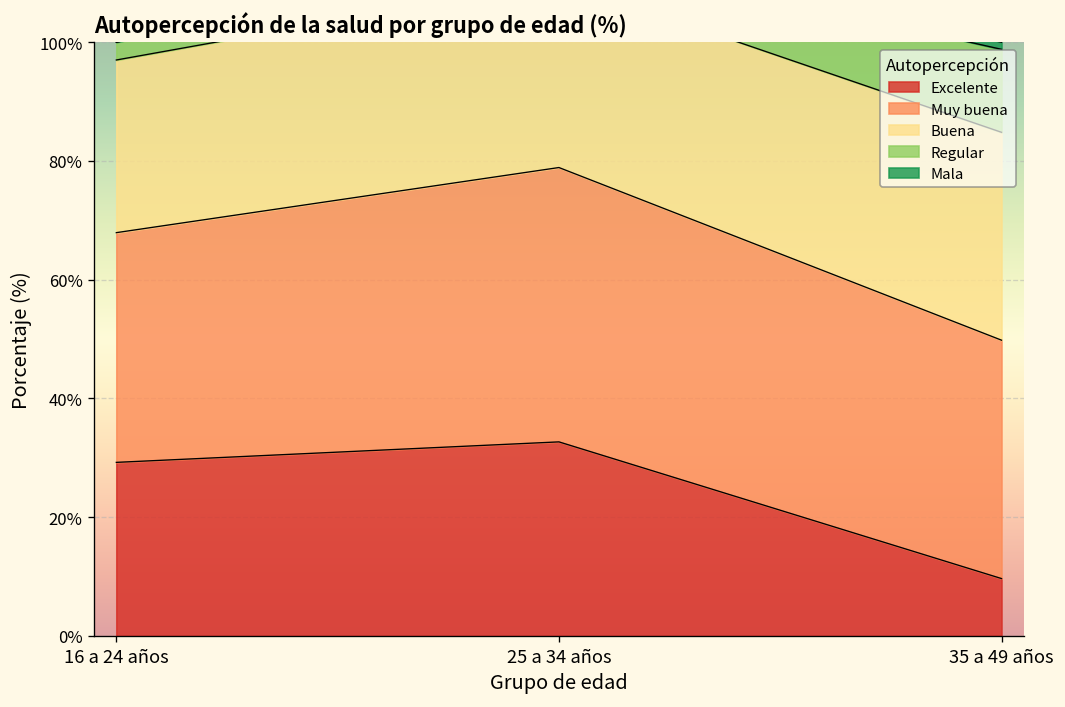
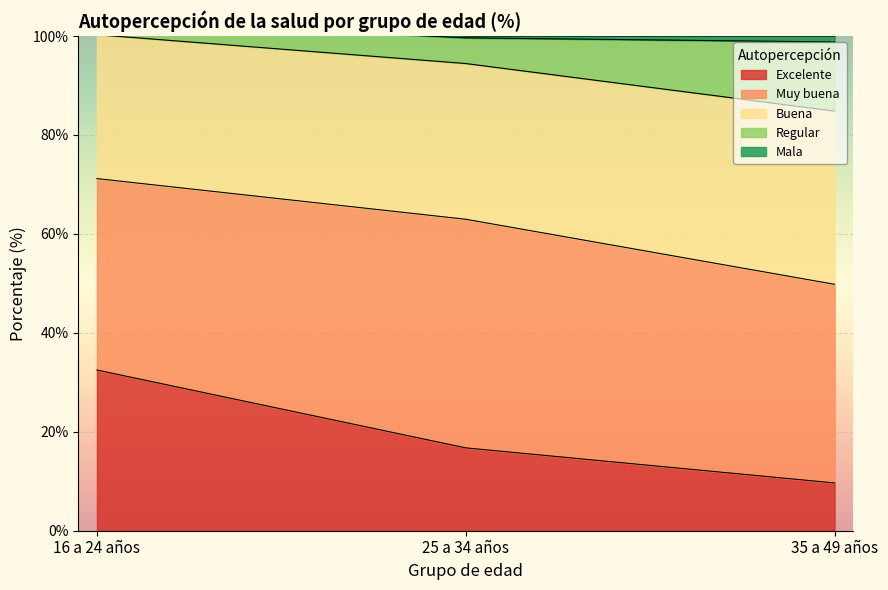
  {
    "Excelente": {
-     "16 a 24 años": "29%",
-     "25 a 34 años": "33%",
+     "16 a 24 años": "32%",
+     "25 a 34 años": "17%",
      "35 a 49 años": "10%"
    },
    "Muy buena": {
      "16 a 24 años": "39%",
      "25 a 34 años": "46%",
      "35 a 49 años": "40%"
    },
    "Buena": {
      "16 a 24 años": "29%"
    },
    "Regular": {
      "35 a 49 años": "14%"
    },
    "Mala": {
      "35 a 49 años": "1%"
    }
  }
